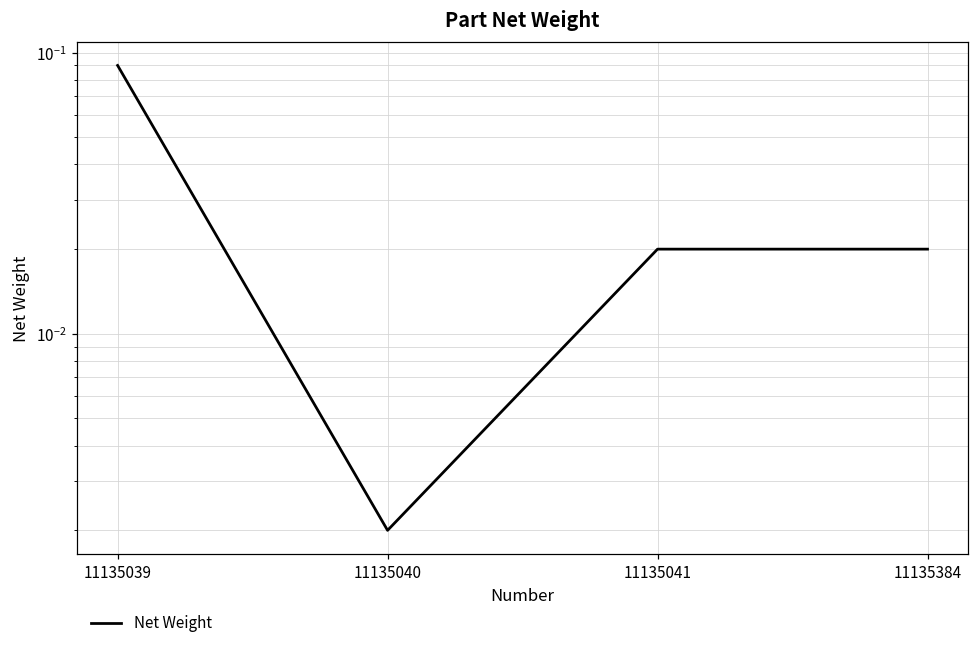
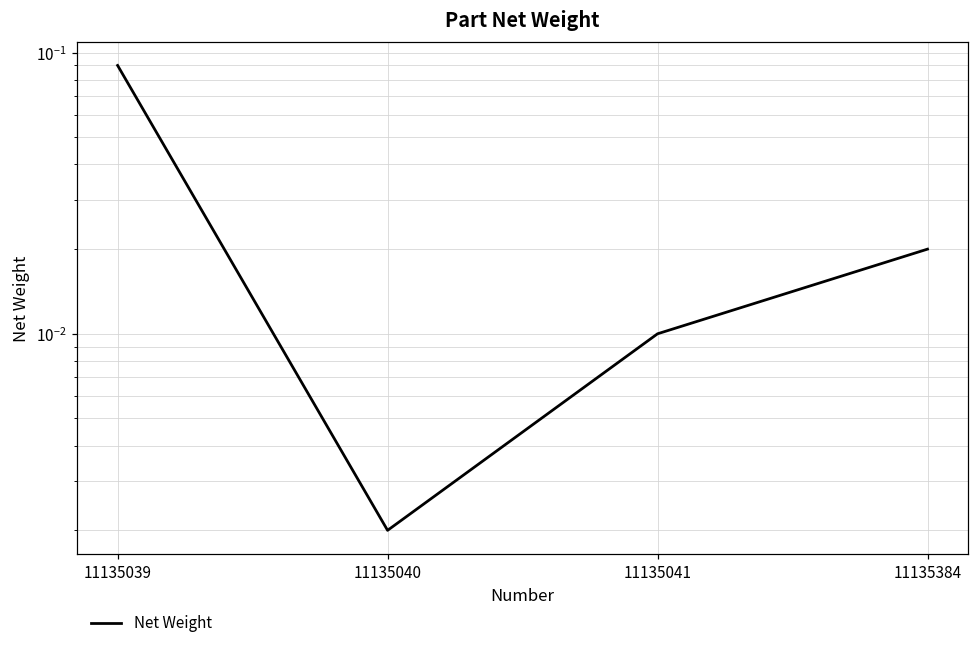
  {
    "11135039": 0.09,
    "11135040": 0.0020,
-   "11135041": 0.02,
+   "11135041": 0.01,
    "11135384": 0.02
  }
